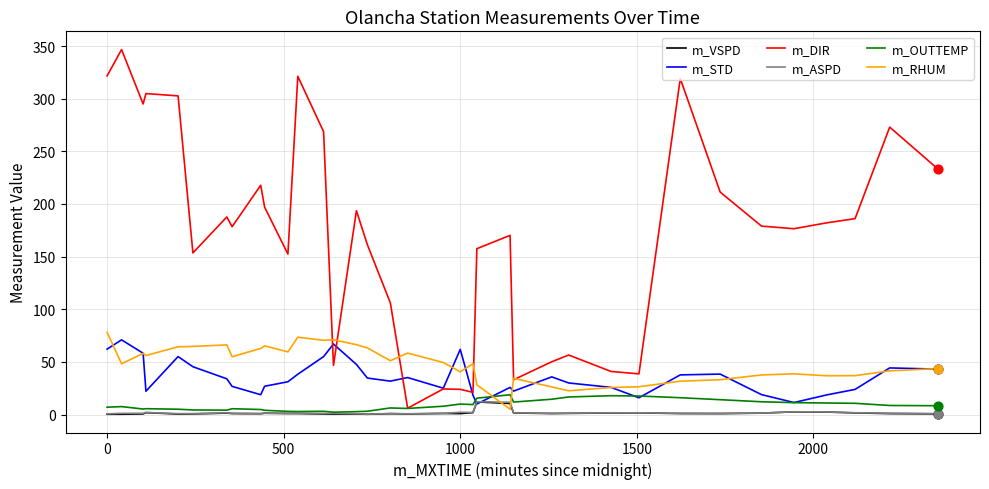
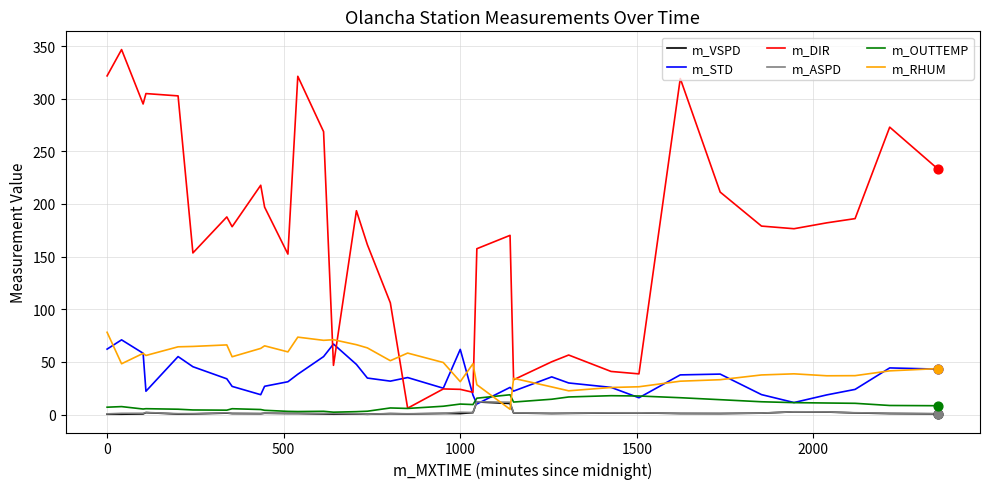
  {
    "m_RHUM": {
      "0": 78,
-     "1000": 41
+     "1000": 31
    }
  }
